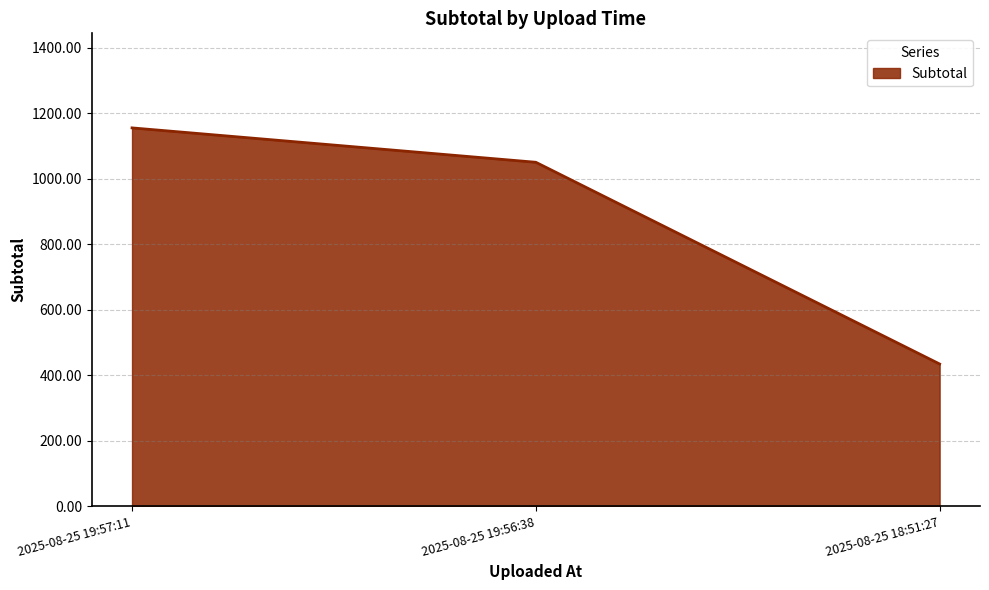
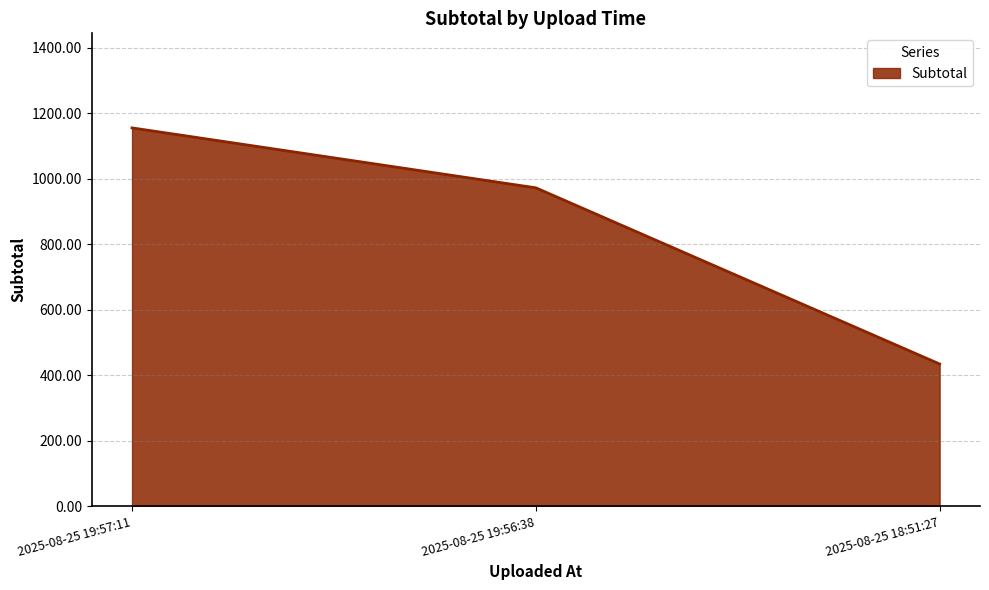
  {
    "2025-08-25 19:57:11": 1160,
-   "2025-08-25 19:56:38": 1050,
+   "2025-08-25 19:56:38": 970,
    "2025-08-25 18:51:27": 430
  }
